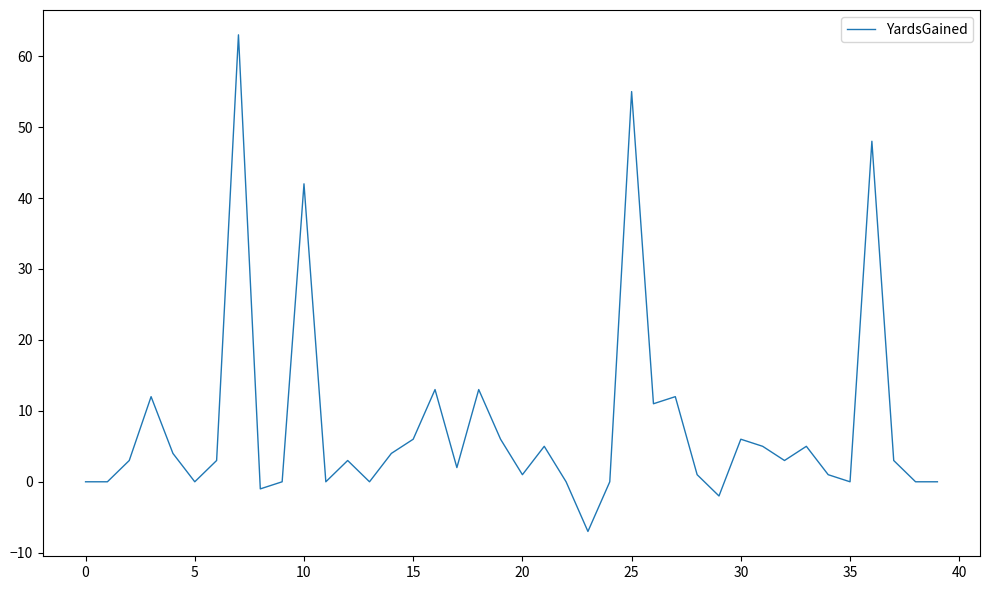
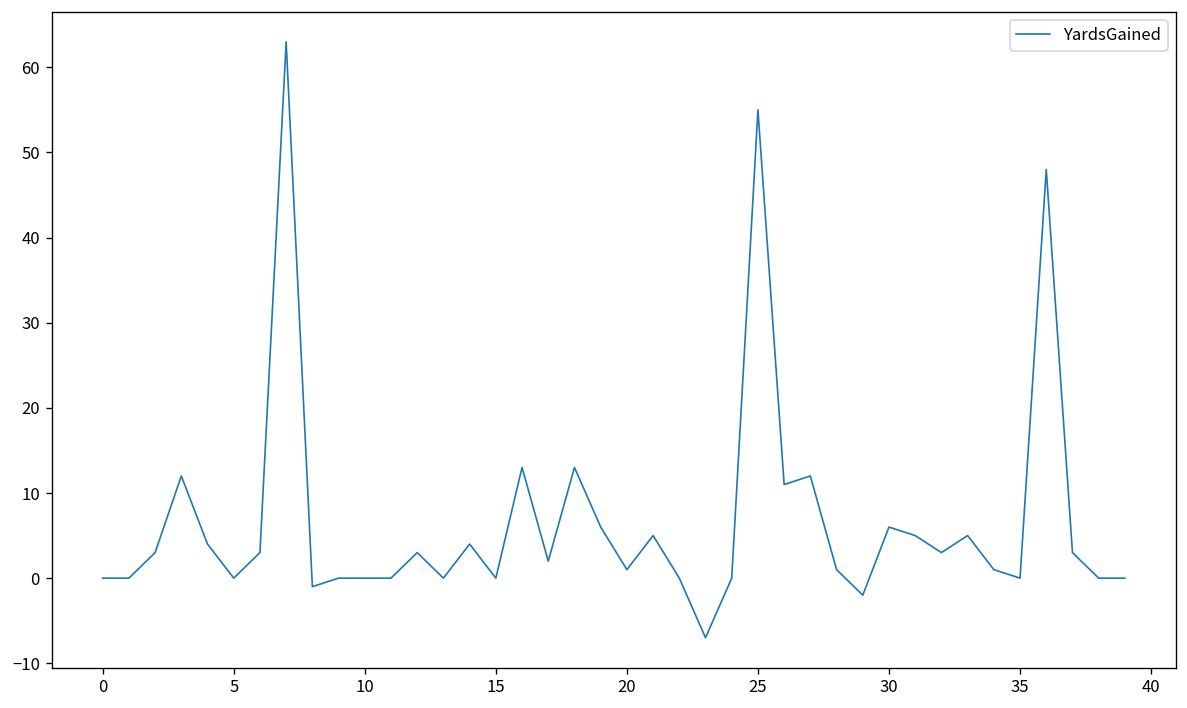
  {
    "0": 0,
    "5": 0,
-   "10": 42,
-   "15": 6,
+   "10": 0,
+   "15": 0,
    "20": 1,
    "25": 55,
    "30": 6,
    "35": 0
  }
